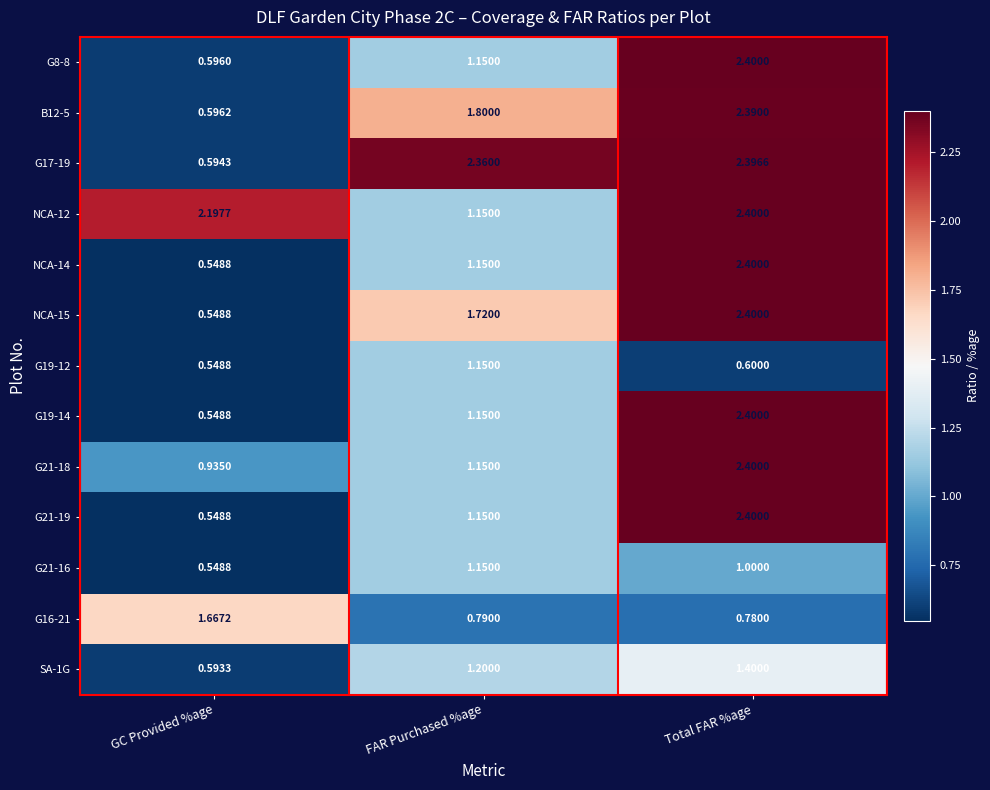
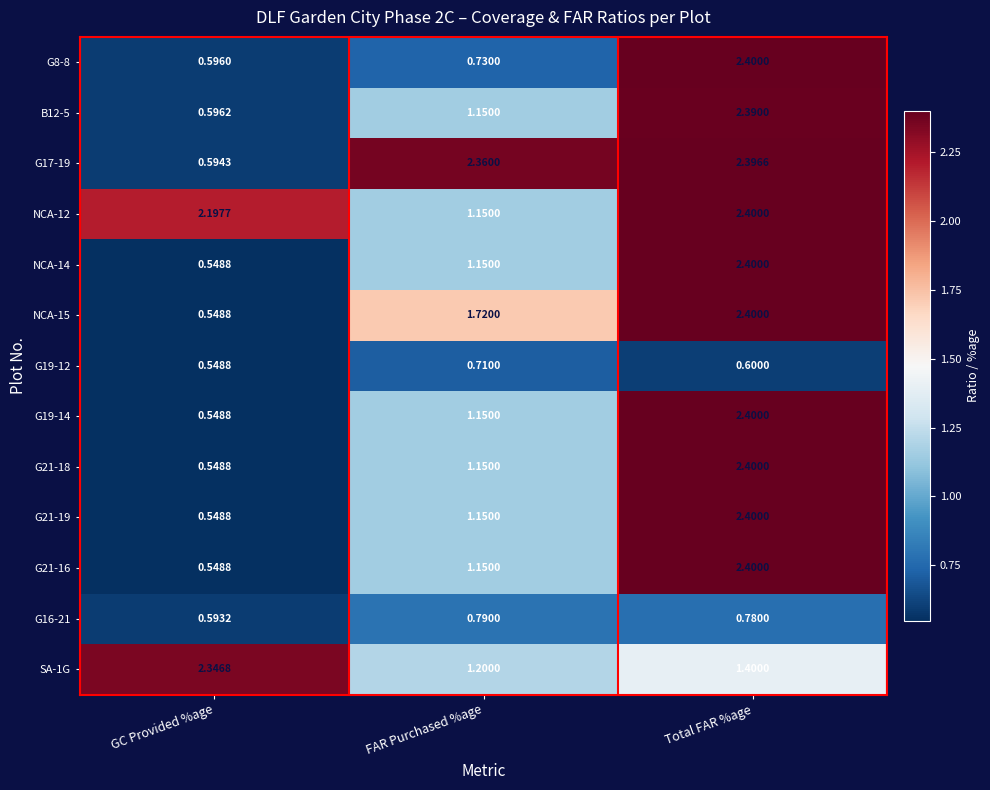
  {
    "G8-8": {
      "GC Provided %age": 0.5960,
-     "FAR Purchased %age": 1.1500,
+     "FAR Purchased %age": 0.7300,
      "Total FAR %age": 2.4000
    },
    "B12-5": {
      "GC Provided %age": 0.5962,
-     "FAR Purchased %age": 1.8000,
+     "FAR Purchased %age": 1.1500,
      "Total FAR %age": 2.3900
    },
    "G17-19": {
      "GC Provided %age": 0.5943,
      "FAR Purchased %age": 2.3600,
      "Total FAR %age": 2.3966
    },
    "NCA-12": {
      "GC Provided %age": 2.1977,
      "FAR Purchased %age": 1.1500,
      "Total FAR %age": 2.4000
    },
    "NCA-14": {
      "GC Provided %age": 0.5488,
      "FAR Purchased %age": 1.1500,
      "Total FAR %age": 2.4000
    },
    "NCA-15": {
      "GC Provided %age": 0.5488,
      "FAR Purchased %age": 1.7200,
      "Total FAR %age": 2.4000
    },
    "G19-12": {
      "GC Provided %age": 0.5488,
-     "FAR Purchased %age": 1.1500,
+     "FAR Purchased %age": 0.7100,
      "Total FAR %age": 0.6000
    },
    "G19-14": {
      "GC Provided %age": 0.5488,
      "FAR Purchased %age": 1.1500,
      "Total FAR %age": 2.4000
    },
    "G21-18": {
-     "GC Provided %age": 0.9350,
+     "GC Provided %age": 0.5488,
      "FAR Purchased %age": 1.1500,
      "Total FAR %age": 2.4000
    },
    "G21-19": {
      "GC Provided %age": 0.5488,
      "FAR Purchased %age": 1.1500,
      "Total FAR %age": 2.4000
    },
    "G21-16": {
      "GC Provided %age": 0.5488,
      "FAR Purchased %age": 1.1500,
-     "Total FAR %age": 1.0000
+     "Total FAR %age": 2.4000
    },
    "G16-21": {
-     "GC Provided %age": 1.6672,
+     "GC Provided %age": 0.5932,
      "FAR Purchased %age": 0.7900,
      "Total FAR %age": 0.7800
    },
    "SA-1G": {
-     "GC Provided %age": 0.5933,
+     "GC Provided %age": 2.3468,
      "FAR Purchased %age": 1.2000
    }
  }
